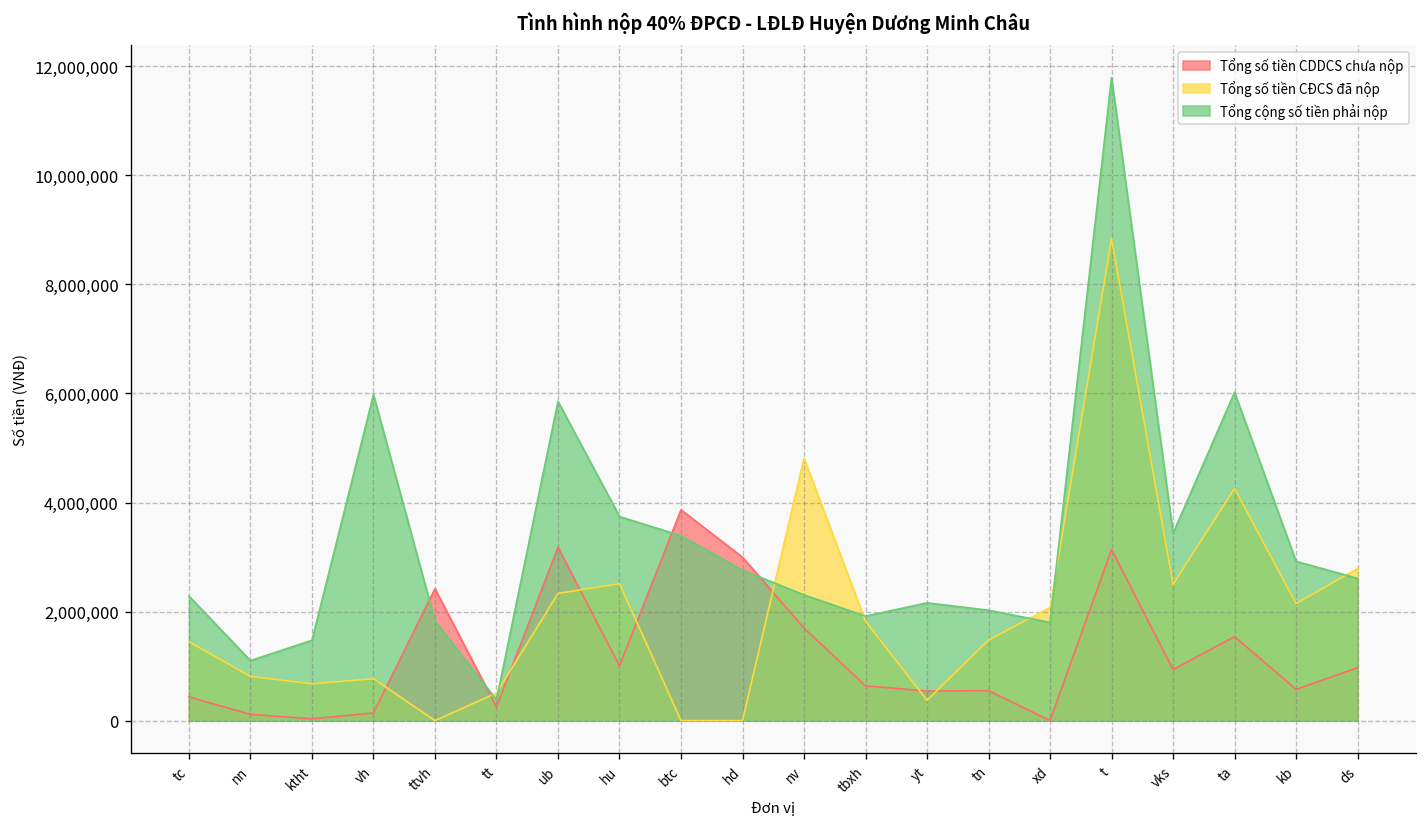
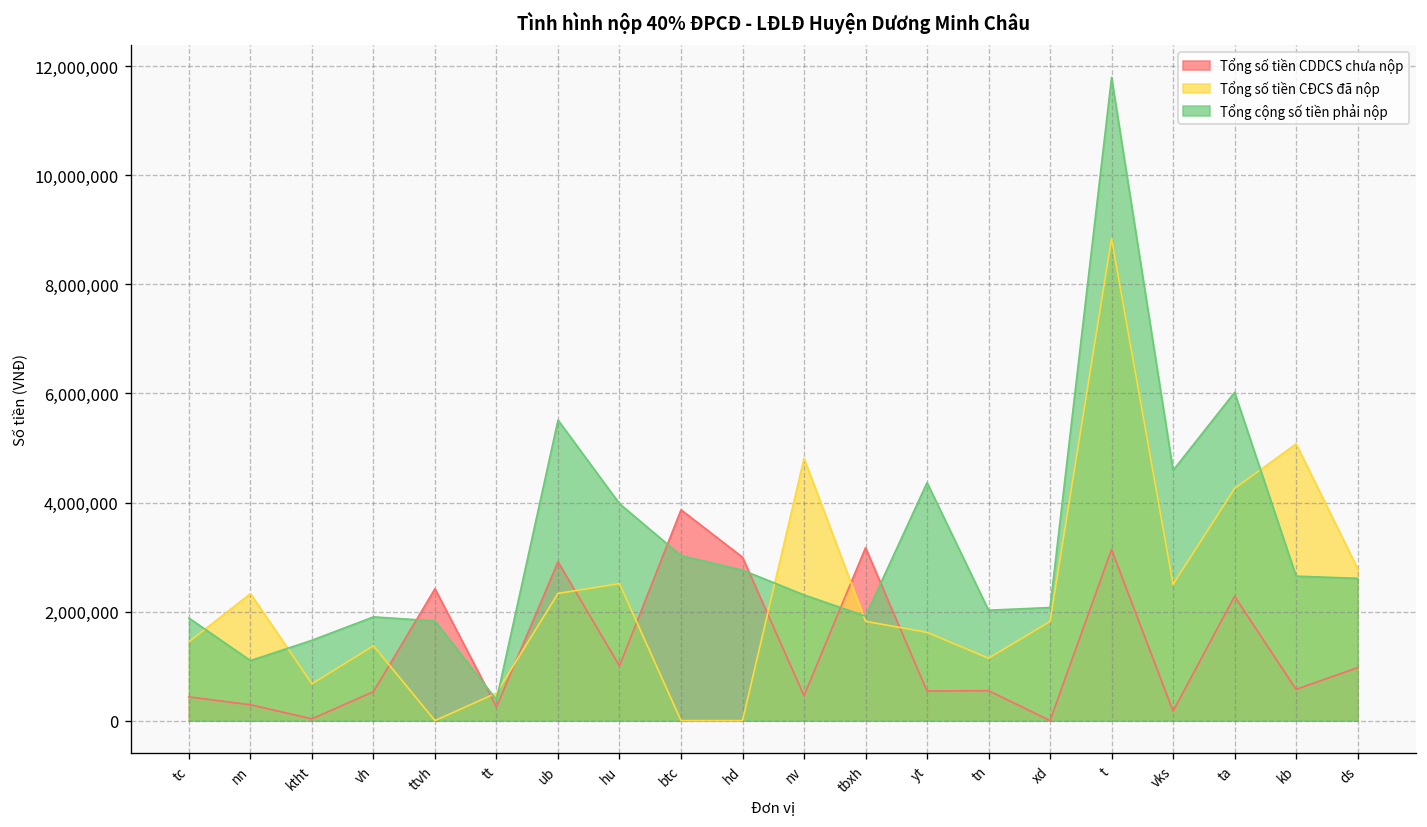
  {
    "Tổng số tiền CDDCS chưa nộp": {
      "tc": "400,000",
-     "nn": "100,000",
+     "nn": "300,000",
      "ktht": "0",
-     "vh": "100,000",
+     "vh": "500,000",
      "ttvh": "2,400,000",
      "tt": "200,000",
-     "ub": "3,200,000",
+     "ub": "2,900,000",
      "hu": "1,000,000",
      "btc": "3,900,000",
      "hd": "3,000,000",
-     "nv": "1,700,000",
-     "tbxh": "600,000",
+     "nv": "500,000",
+     "tbxh": "3,200,000",
      "yt": "500,000",
      "tn": "500,000",
      "xd": "0",
      "t": "3,100,000",
-     "vks": "900,000",
-     "ta": "1,500,000",
+     "vks": "200,000",
+     "ta": "2,300,000",
      "kb": "600,000",
      "ds": "1,000,000"
    },
    "Tổng số tiền CĐCS đã nộp": {
      "tc": "1,400,000",
-     "nn": "800,000",
+     "nn": "2,300,000",
      "ktht": "700,000",
-     "vh": "800,000",
+     "vh": "1,400,000",
      "ttvh": "0",
      "tt": "500,000",
      "ub": "2,300,000",
      "hu": "2,500,000",
      "btc": "0",
      "hd": "0",
      "nv": "4,800,000",
      "tbxh": "1,800,000",
-     "yt": "400,000",
-     "tn": "1,500,000",
-     "xd": "2,100,000",
+     "yt": "1,600,000",
+     "tn": "1,100,000",
+     "xd": "1,800,000",
      "t": "8,800,000",
      "vks": "2,500,000",
      "ta": "4,300,000",
-     "kb": "2,100,000",
+     "kb": "5,100,000",
      "ds": "2,800,000"
    },
    "Tổng cộng số tiền phải nộp": {
-     "tc": "2,300,000",
+     "tc": "1,900,000",
      "nn": "1,100,000",
      "ktht": "1,500,000",
-     "vh": "6,000,000",
+     "vh": "1,900,000",
      "ttvh": "1,800,000",
      "tt": "400,000",
-     "ub": "5,900,000",
-     "hu": "3,700,000",
-     "btc": "3,400,000",
+     "ub": "5,500,000",
+     "hu": "4,000,000",
+     "btc": "3,000,000",
      "hd": "2,800,000",
      "nv": "2,300,000",
      "tbxh": "1,900,000",
-     "yt": "2,200,000",
+     "yt": "4,400,000",
      "tn": "2,000,000",
-     "xd": "1,800,000",
+     "xd": "2,100,000",
      "t": "11,800,000",
-     "vks": "3,400,000",
+     "vks": "4,600,000",
      "ta": "6,000,000",
-     "kb": "2,900,000",
+     "kb": "2,600,000",
      "ds": "2,600,000"
    }
  }
